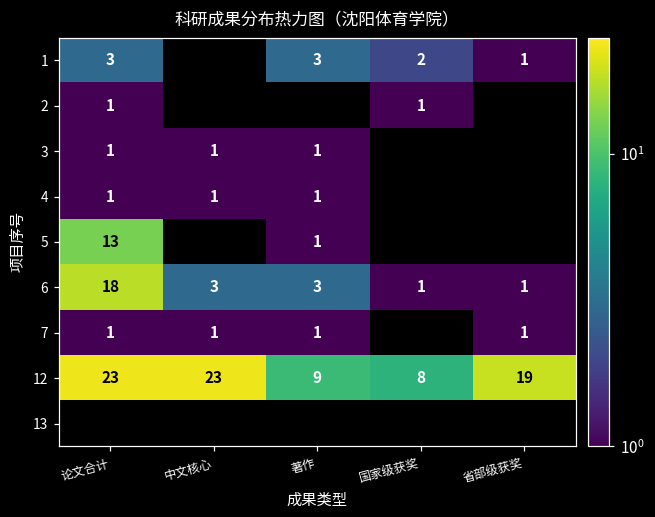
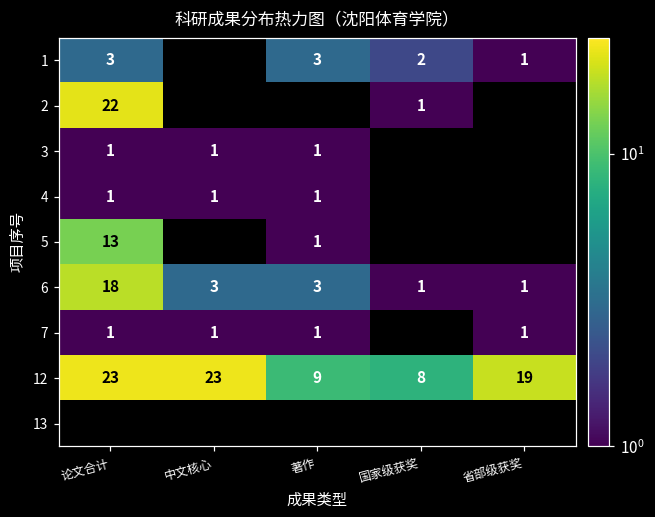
  {
    "1": {
      "论文合计": 3,
      "著作": 3,
      "国家级获奖": 2,
      "省部级获奖": 1
    },
    "2": {
-     "论文合计": 1,
+     "论文合计": 22,
      "国家级获奖": 1
    },
    "3": {
      "论文合计": 1,
      "中文核心": 1,
      "著作": 1
    },
    "4": {
      "论文合计": 1,
      "中文核心": 1,
      "著作": 1
    },
    "5": {
      "论文合计": 13,
      "著作": 1
    },
    "6": {
      "论文合计": 18,
      "中文核心": 3,
      "著作": 3,
      "国家级获奖": 1,
      "省部级获奖": 1
    },
    "7": {
      "论文合计": 1,
      "中文核心": 1,
      "著作": 1,
      "省部级获奖": 1
    },
    "12": {
      "论文合计": 23,
      "中文核心": 23,
      "著作": 9,
      "国家级获奖": 8,
      "省部级获奖": 19
    }
  }
